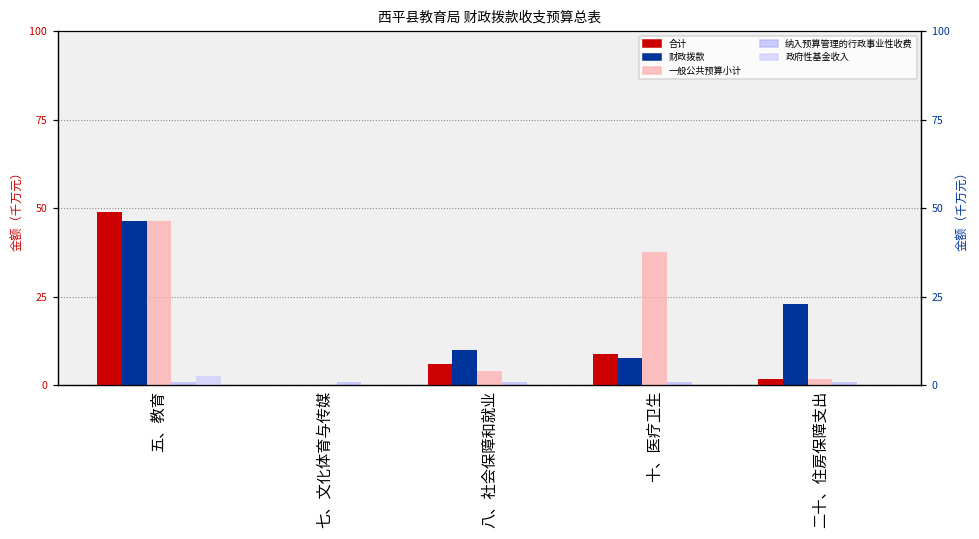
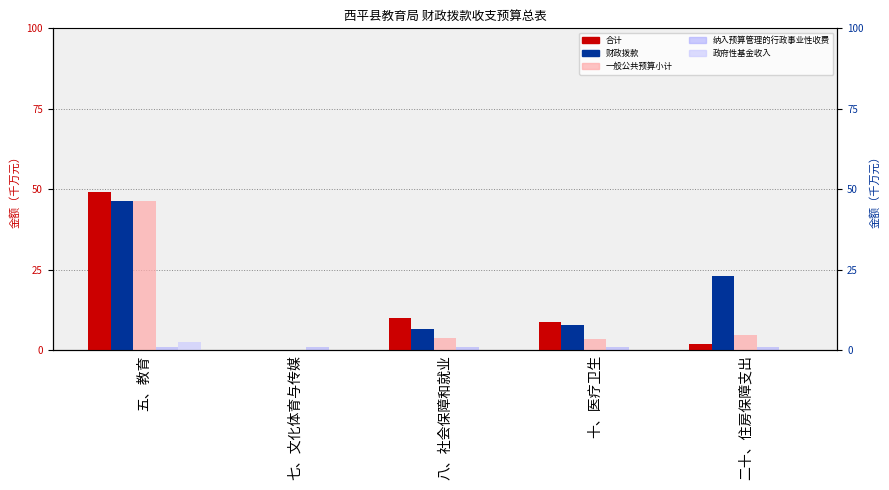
  {
    "合计": {
      "五、教育": 49,
-     "八、社会保障和就业": 6,
+     "八、社会保障和就业": 10,
      "十、医疗卫生": 9,
      "二十、住房保障支出": 2
    },
    "财政拨款": {
      "五、教育": 46,
-     "八、社会保障和就业": 10,
+     "八、社会保障和就业": 7,
      "十、医疗卫生": 8,
      "二十、住房保障支出": 23
    },
    "一般公共预算小计": {
      "五、教育": 46,
      "八、社会保障和就业": 4,
-     "十、医疗卫生": 38,
-     "二十、住房保障支出": 2
+     "十、医疗卫生": 4,
+     "二十、住房保障支出": 5
    }
  }
